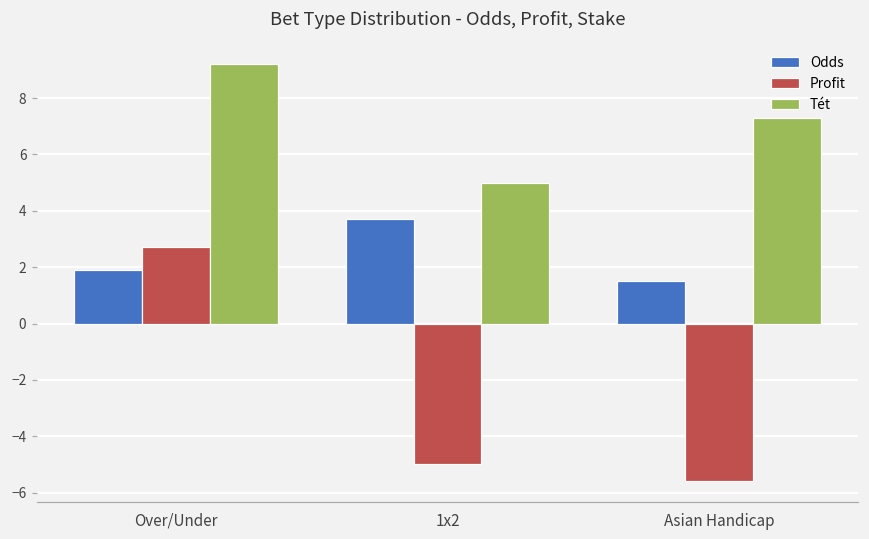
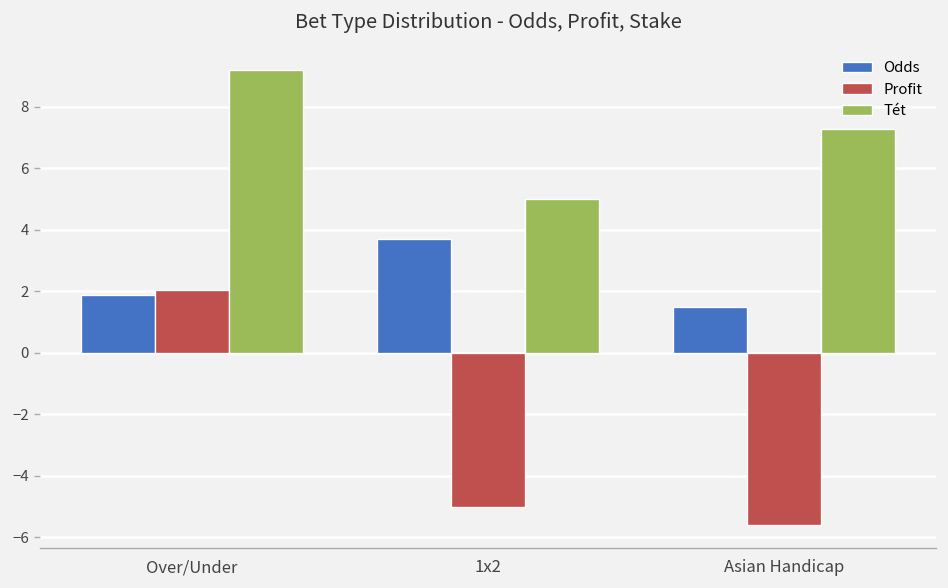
  {
    "Odds": {
      "Over/Under": 1.9,
      "1x2": 3.7,
      "Asian Handicap": 1.5
    },
    "Profit": {
-     "Over/Under": 2.7,
+     "Over/Under": 2.1,
      "1x2": -5.0,
      "Asian Handicap": -5.6
    },
    "Tét": {
      "Over/Under": 9.2,
      "1x2": 5.0,
      "Asian Handicap": 7.3
    }
  }
